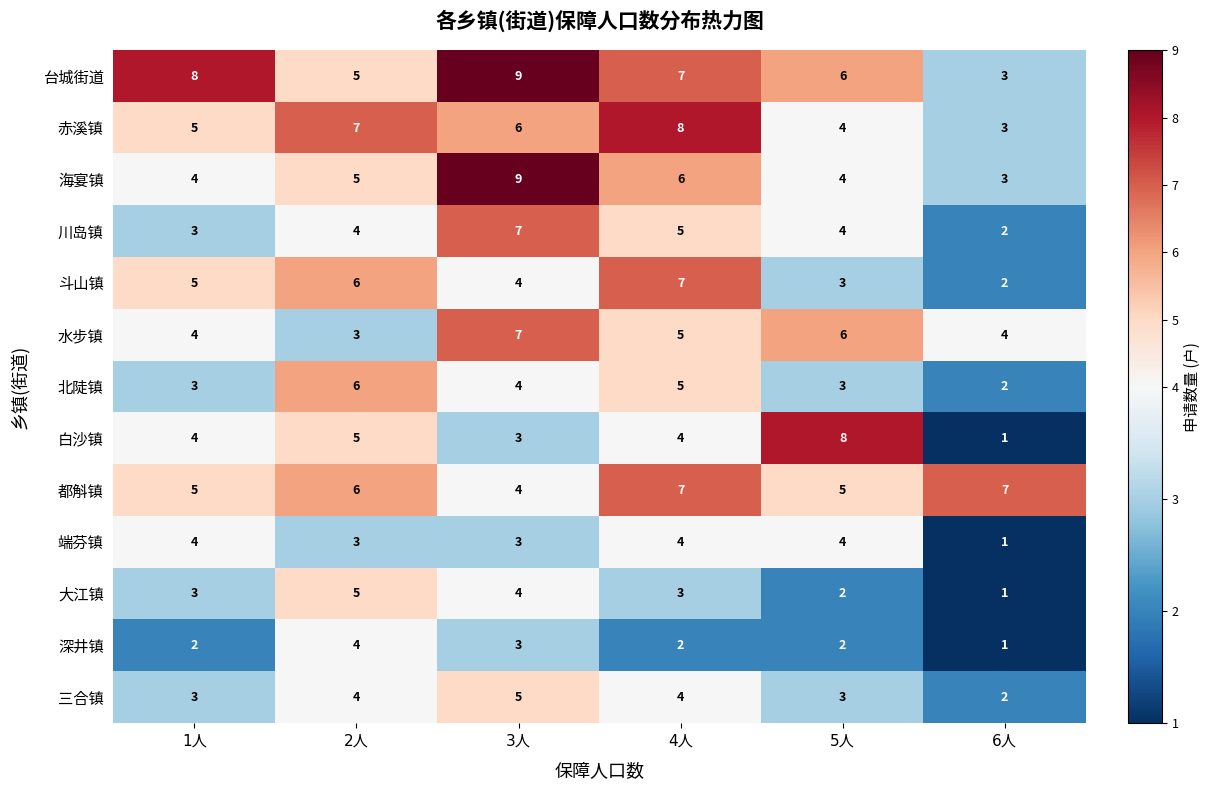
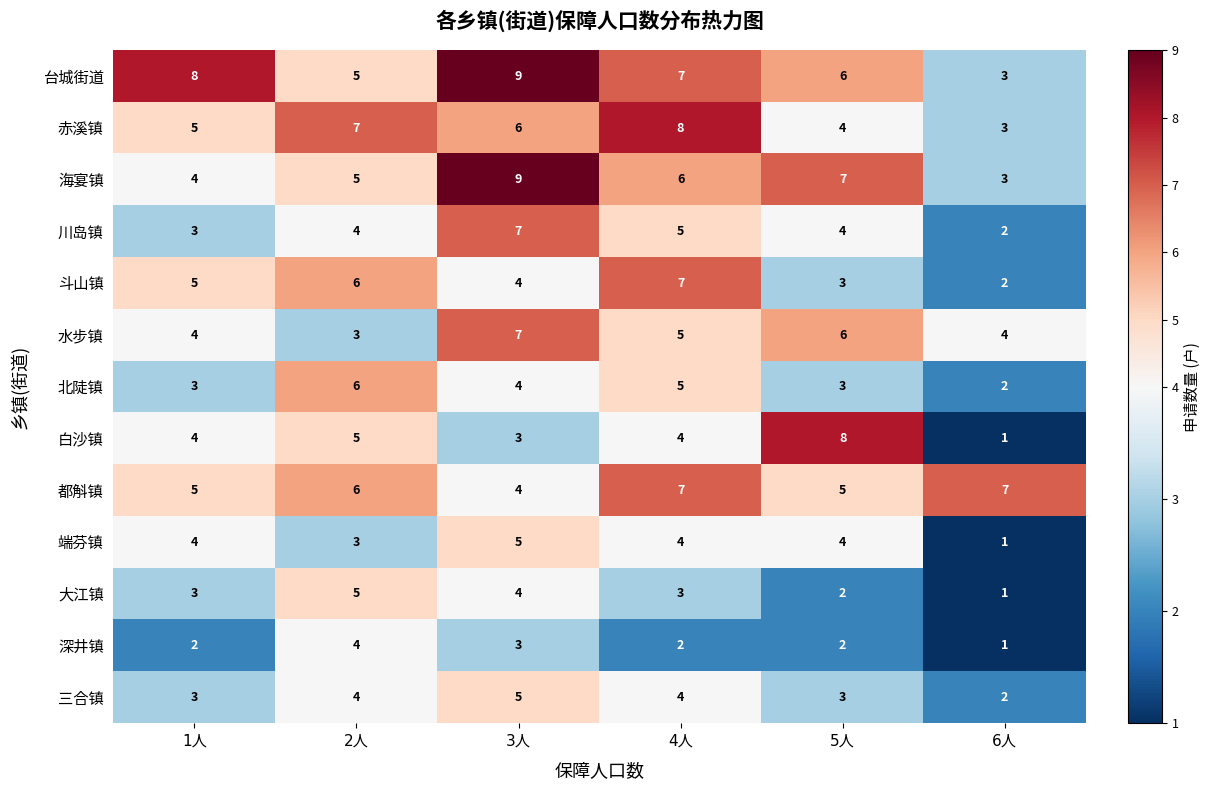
  {
    "台城街道": {
      "1人": 8,
      "2人": 5,
      "3人": 9,
      "4人": 7,
      "5人": 6,
      "6人": 3
    },
    "赤溪镇": {
      "1人": 5,
      "2人": 7,
      "3人": 6,
      "4人": 8,
      "5人": 4,
      "6人": 3
    },
    "海宴镇": {
      "1人": 4,
      "2人": 5,
      "3人": 9,
      "4人": 6,
-     "5人": 4,
+     "5人": 7,
      "6人": 3
    },
    "川岛镇": {
      "1人": 3,
      "2人": 4,
      "3人": 7,
      "4人": 5,
      "5人": 4,
      "6人": 2
    },
    "斗山镇": {
      "1人": 5,
      "2人": 6,
      "3人": 4,
      "4人": 7,
      "5人": 3,
      "6人": 2
    },
    "水步镇": {
      "1人": 4,
      "2人": 3,
      "3人": 7,
      "4人": 5,
      "5人": 6,
      "6人": 4
    },
    "北陡镇": {
      "1人": 3,
      "2人": 6,
      "3人": 4,
      "4人": 5,
      "5人": 3,
      "6人": 2
    },
    "白沙镇": {
      "1人": 4,
      "2人": 5,
      "3人": 3,
      "4人": 4,
      "5人": 8,
      "6人": 1
    },
    "都斛镇": {
      "1人": 5,
      "2人": 6,
      "3人": 4,
      "4人": 7,
      "5人": 5,
      "6人": 7
    },
    "端芬镇": {
      "1人": 4,
      "2人": 3,
-     "3人": 3,
+     "3人": 5,
      "4人": 4,
      "5人": 4,
      "6人": 1
    },
    "大江镇": {
      "1人": 3,
      "2人": 5,
      "3人": 4,
      "4人": 3,
      "5人": 2,
      "6人": 1
    },
    "深井镇": {
      "1人": 2,
      "2人": 4,
      "3人": 3,
      "4人": 2,
      "5人": 2,
      "6人": 1
    },
    "三合镇": {
      "1人": 3,
      "2人": 4,
      "3人": 5,
      "4人": 4,
      "5人": 3,
      "6人": 2
    }
  }
